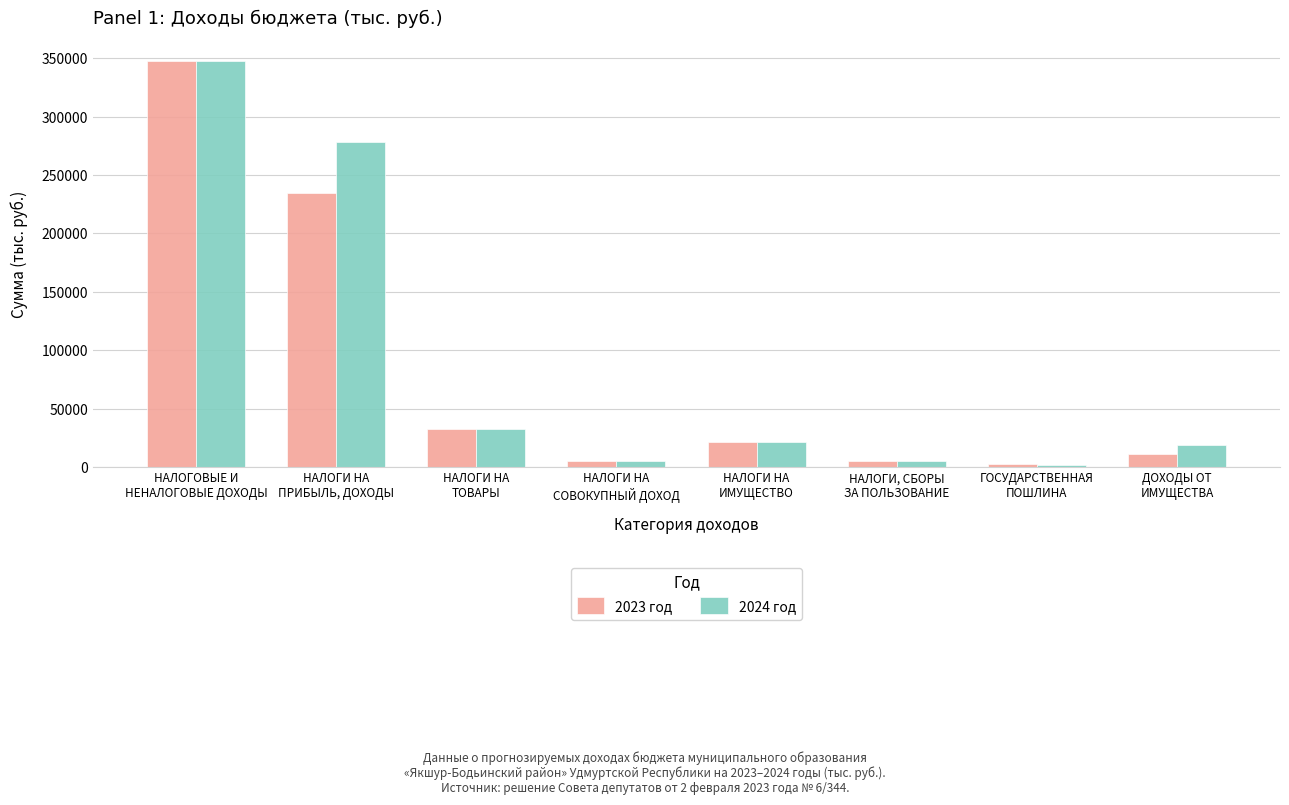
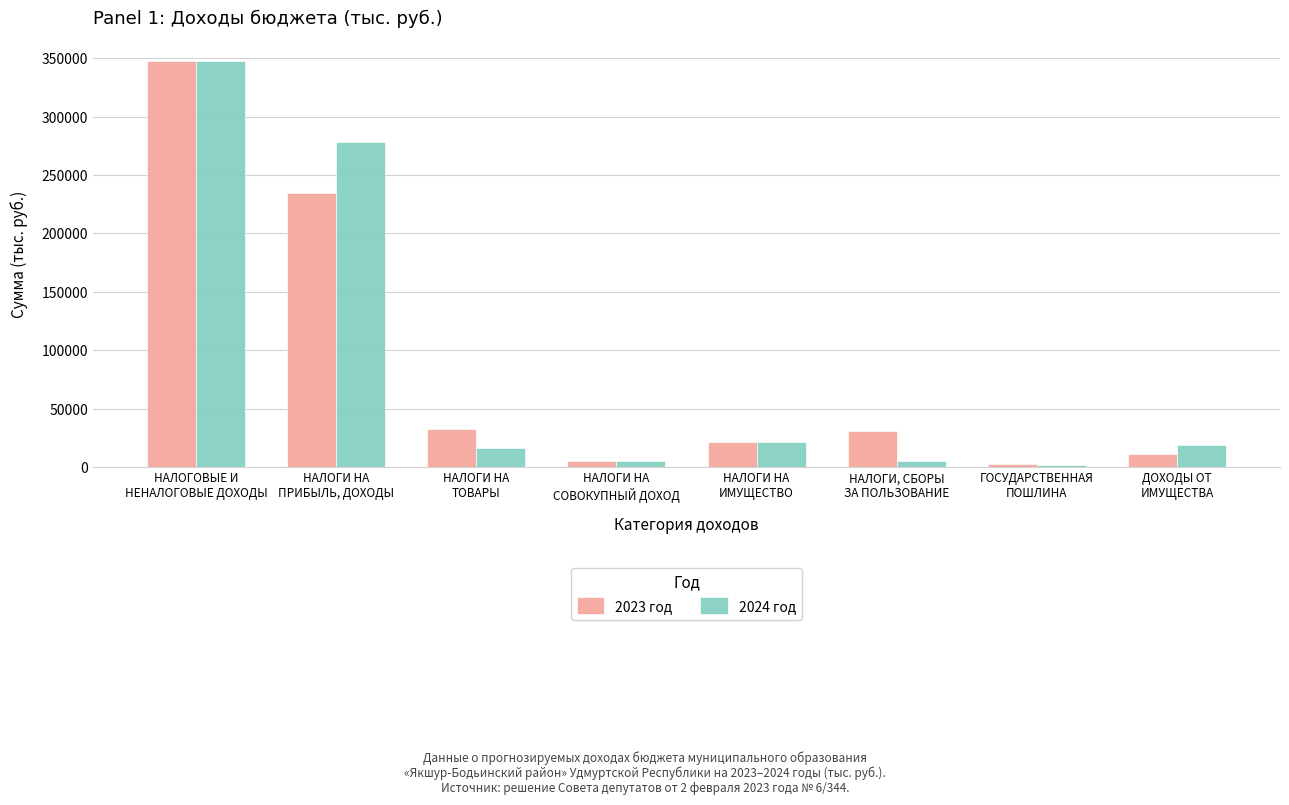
  {
    "2023 год": {
      "НАЛОГОВЫЕ И НЕНАЛОГОВЫЕ ДОХОДЫ": 347000,
      "НАЛОГИ НА ПРИБЫЛЬ, ДОХОДЫ": 235000,
      "НАЛОГИ НА ТОВАРЫ": 32000,
      "НАЛОГИ НА СОВОКУПНЫЙ ДОХОД": 5000,
      "НАЛОГИ НА ИМУЩЕСТВО": 21000,
-     "НАЛОГИ, СБОРЫ ЗА ПОЛЬЗОВАНИЕ": 6000,
+     "НАЛОГИ, СБОРЫ ЗА ПОЛЬЗОВАНИЕ": 31000,
      "ГОСУДАРСТВЕННАЯ ПОШЛИНА": 3000,
      "ДОХОДЫ ОТ ИМУЩЕСТВА": 11000
    },
    "2024 год": {
      "НАЛОГОВЫЕ И НЕНАЛОГОВЫЕ ДОХОДЫ": 348000,
      "НАЛОГИ НА ПРИБЫЛЬ, ДОХОДЫ": 279000,
-     "НАЛОГИ НА ТОВАРЫ": 32000,
+     "НАЛОГИ НА ТОВАРЫ": 16000,
      "НАЛОГИ НА СОВОКУПНЫЙ ДОХОД": 5000,
      "НАЛОГИ НА ИМУЩЕСТВО": 21000,
      "НАЛОГИ, СБОРЫ ЗА ПОЛЬЗОВАНИЕ": 5000,
      "ДОХОДЫ ОТ ИМУЩЕСТВА": 19000
    }
  }
